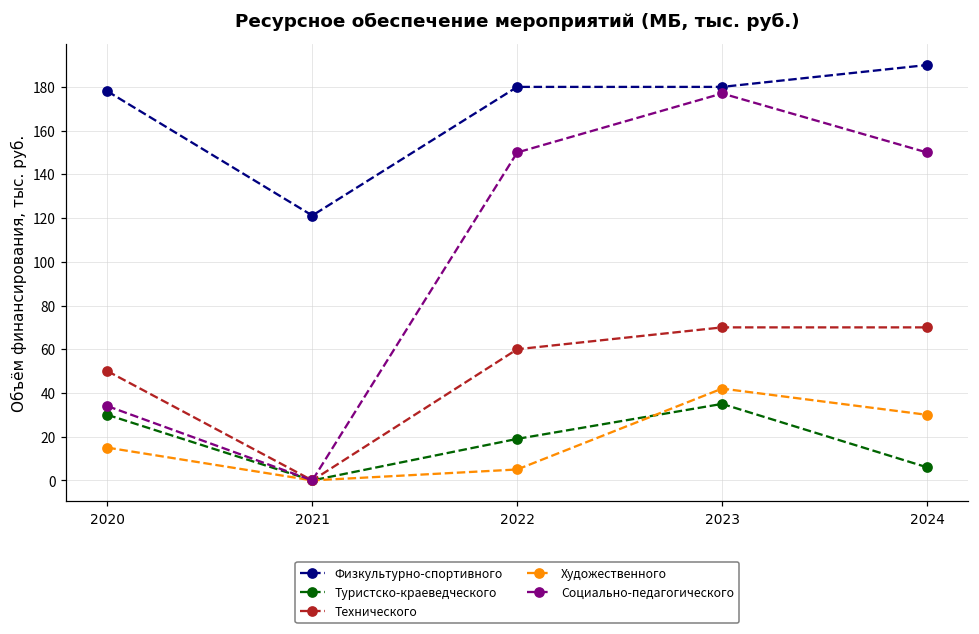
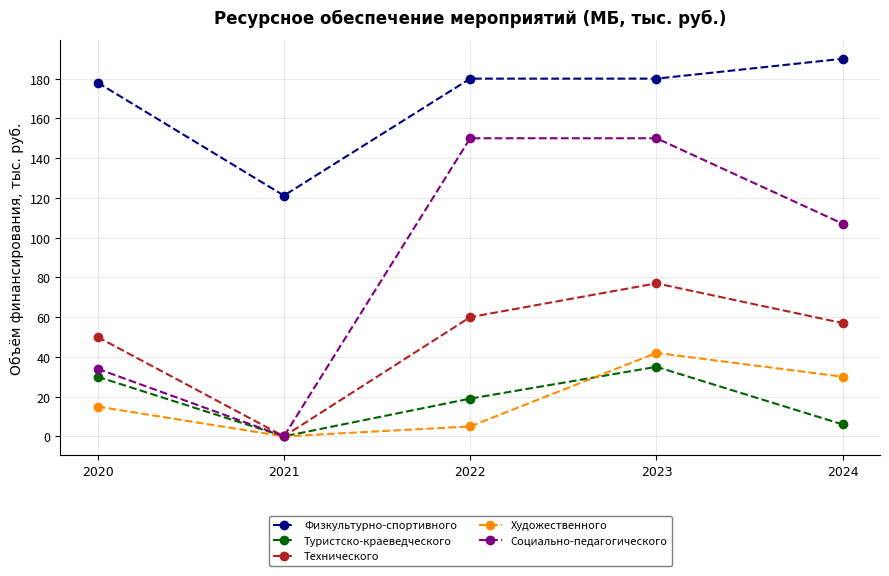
  {
    "Физкультурно-спортивного": {
      "2020": 178,
      "2021": 121,
      "2022": 180,
      "2023": 180,
      "2024": 190
    },
    "Туристско-краеведческого": {
      "2020": 30,
      "2022": 19,
      "2023": 35,
      "2024": 6
    },
    "Технического": {
      "2020": 50,
      "2022": 60,
-     "2023": 70,
-     "2024": 70
+     "2023": 77,
+     "2024": 57
    },
    "Художественного": {
      "2020": 15,
      "2022": 5,
      "2023": 42,
      "2024": 30
    },
    "Социально-педагогического": {
      "2020": 34,
      "2022": 150,
-     "2023": 177,
-     "2024": 150
+     "2023": 150,
+     "2024": 107
    }
  }
